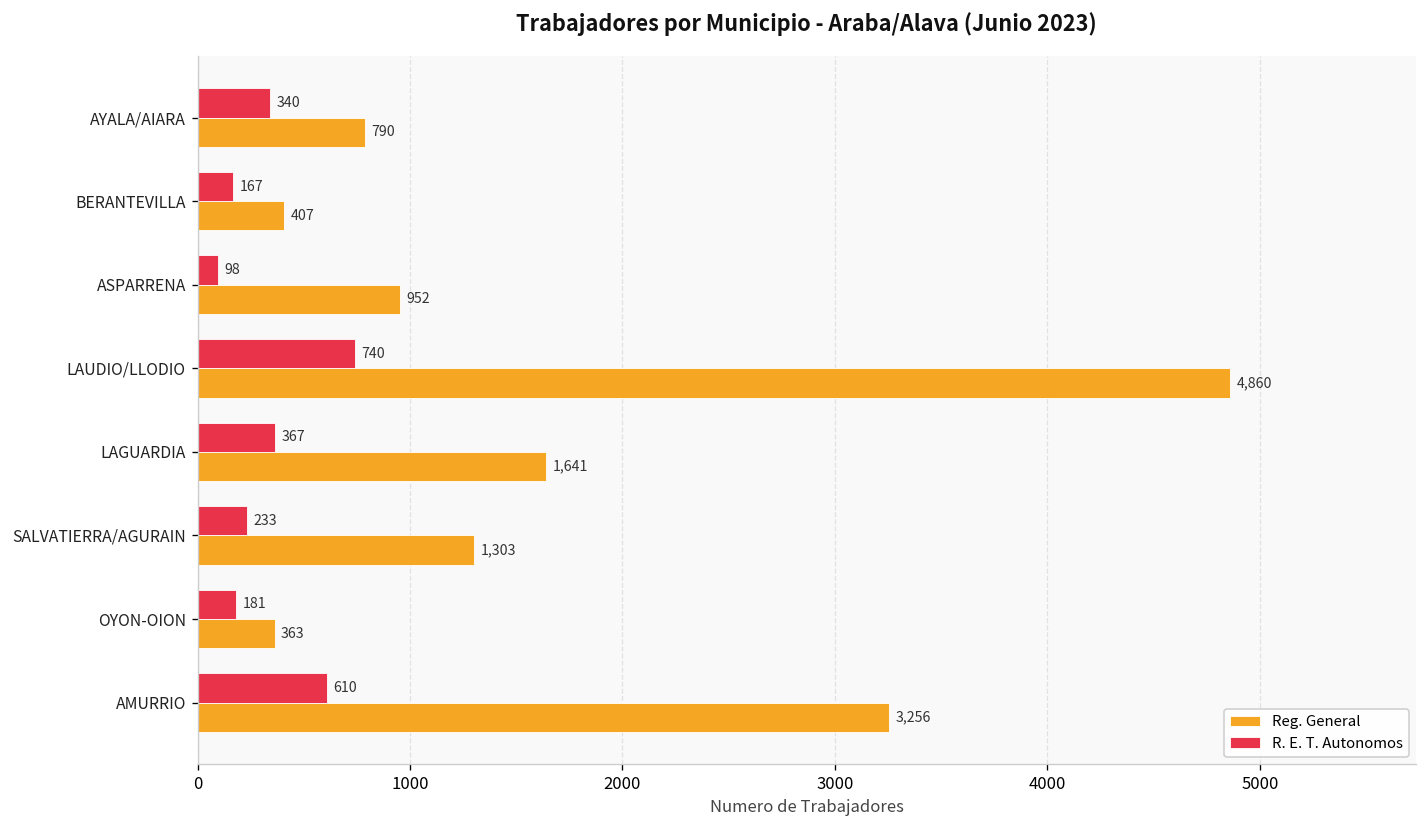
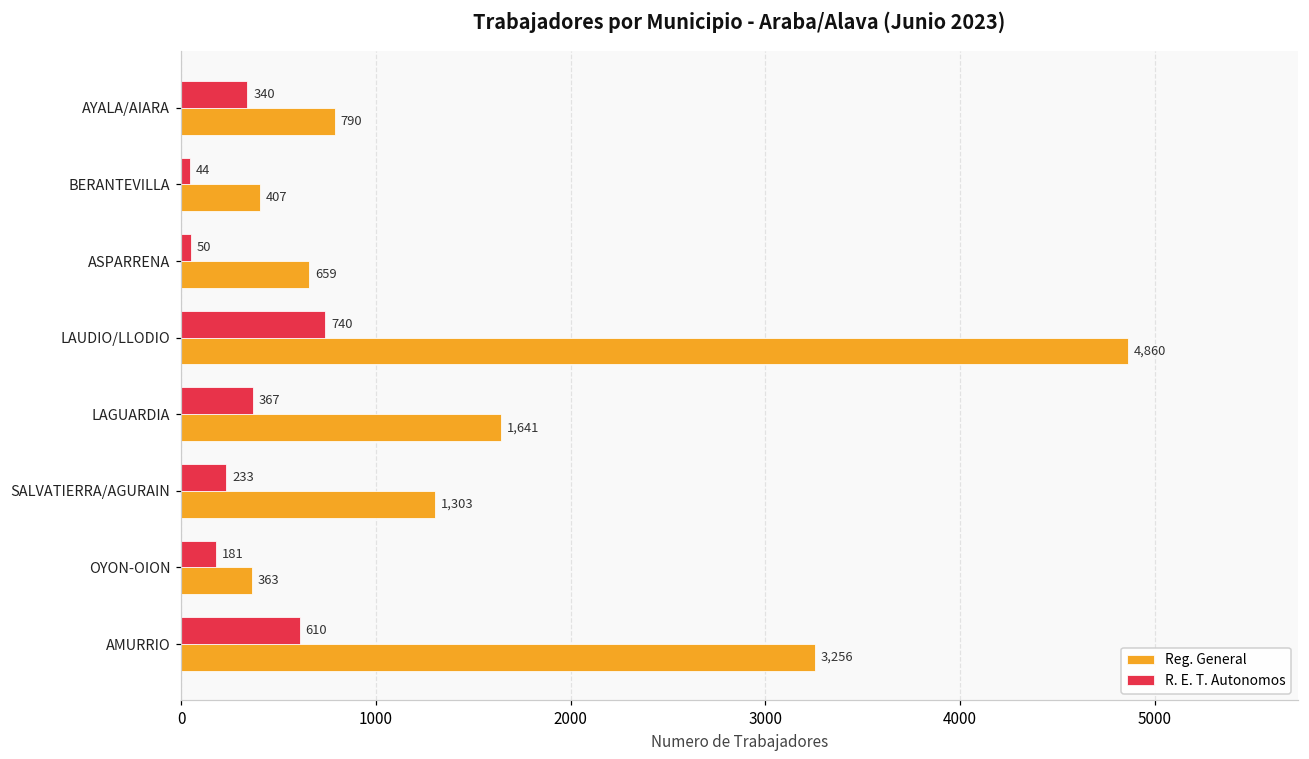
  {
    "Reg. General": {
      "AYALA/AIARA": "790",
      "BERANTEVILLA": "407",
-     "ASPARRENA": "952",
+     "ASPARRENA": "659",
      "LAUDIO/LLODIO": "4,860",
      "LAGUARDIA": "1,641",
      "SALVATIERRA/AGURAIN": "1,303",
      "OYON-OION": "363",
      "AMURRIO": "3,256"
    },
    "R. E. T. Autonomos": {
      "AYALA/AIARA": "340",
-     "BERANTEVILLA": "167",
-     "ASPARRENA": "98",
+     "BERANTEVILLA": "44",
+     "ASPARRENA": "50",
      "LAUDIO/LLODIO": "740",
      "LAGUARDIA": "367",
      "SALVATIERRA/AGURAIN": "233",
      "OYON-OION": "181",
      "AMURRIO": "610"
    }
  }
